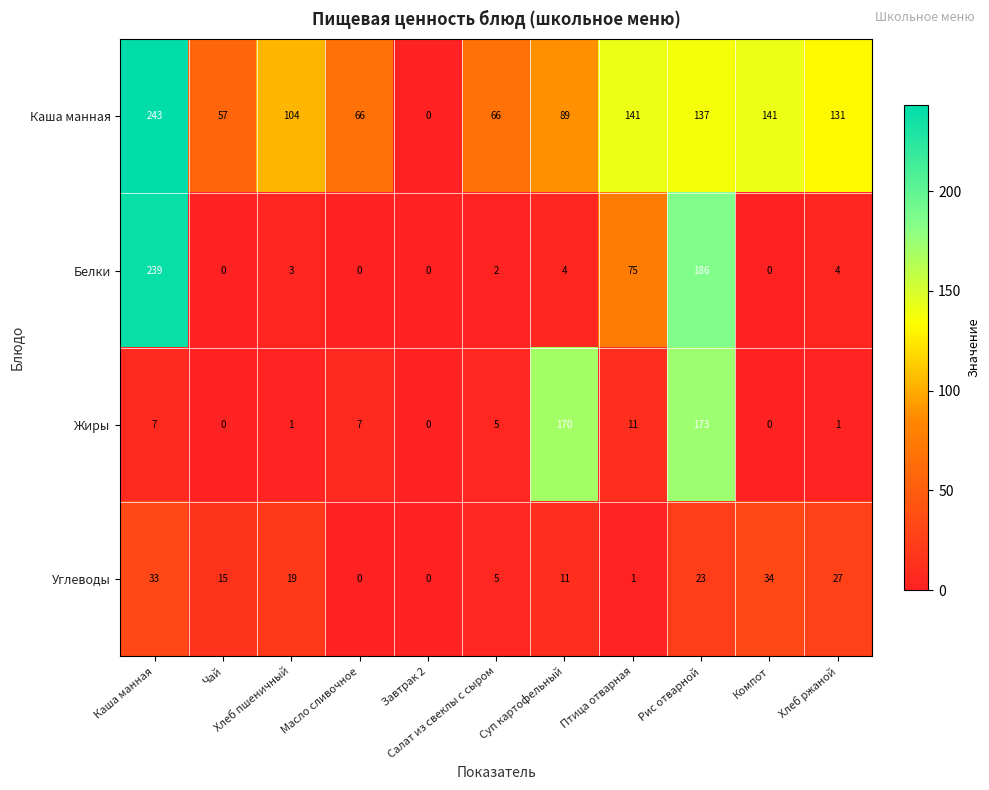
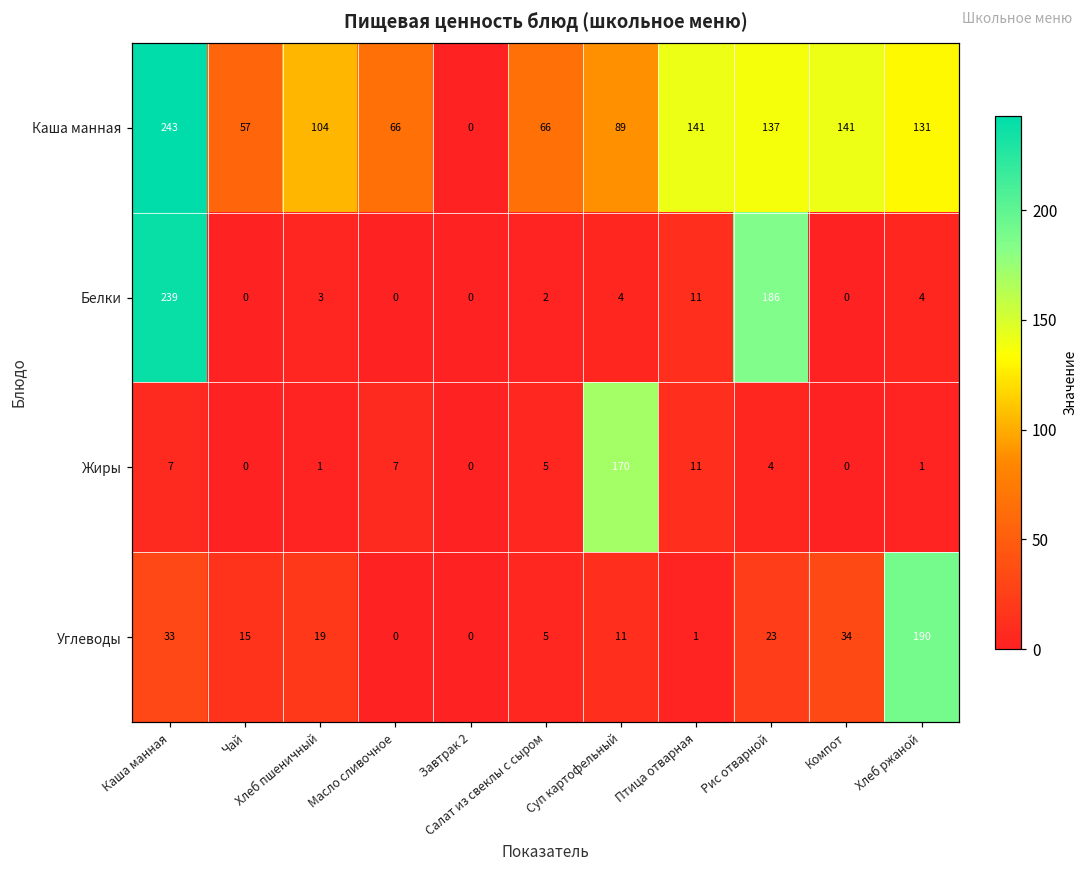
  {
    "Каша манная": {
      "Каша манная": 243,
      "Чай": 57,
      "Хлеб пшеничный": 104,
      "Масло сливочное": 66,
      "Завтрак 2": 0,
      "Салат из свеклы с сыром": 66,
      "Суп картофельный": 89,
      "Птица отварная": 141,
      "Рис отварной": 137,
      "Компот": 141,
      "Хлеб ржаной": 131
    },
    "Белки": {
      "Каша манная": 239,
      "Чай": 0,
      "Хлеб пшеничный": 3,
      "Масло сливочное": 0,
      "Завтрак 2": 0,
      "Салат из свеклы с сыром": 2,
      "Суп картофельный": 4,
-     "Птица отварная": 75,
+     "Птица отварная": 11,
      "Рис отварной": 186,
      "Компот": 0,
      "Хлеб ржаной": 4
    },
    "Жиры": {
      "Каша манная": 7,
      "Чай": 0,
      "Хлеб пшеничный": 1,
      "Масло сливочное": 7,
      "Завтрак 2": 0,
      "Салат из свеклы с сыром": 5,
      "Суп картофельный": 170,
      "Птица отварная": 11,
-     "Рис отварной": 173,
+     "Рис отварной": 4,
      "Компот": 0,
      "Хлеб ржаной": 1
    },
    "Углеводы": {
      "Каша манная": 33,
      "Чай": 15,
      "Хлеб пшеничный": 19,
      "Масло сливочное": 0,
      "Завтрак 2": 0,
      "Салат из свеклы с сыром": 5,
      "Суп картофельный": 11,
      "Птица отварная": 1,
      "Рис отварной": 23,
      "Компот": 34,
-     "Хлеб ржаной": 27
+     "Хлеб ржаной": 190
    }
  }
